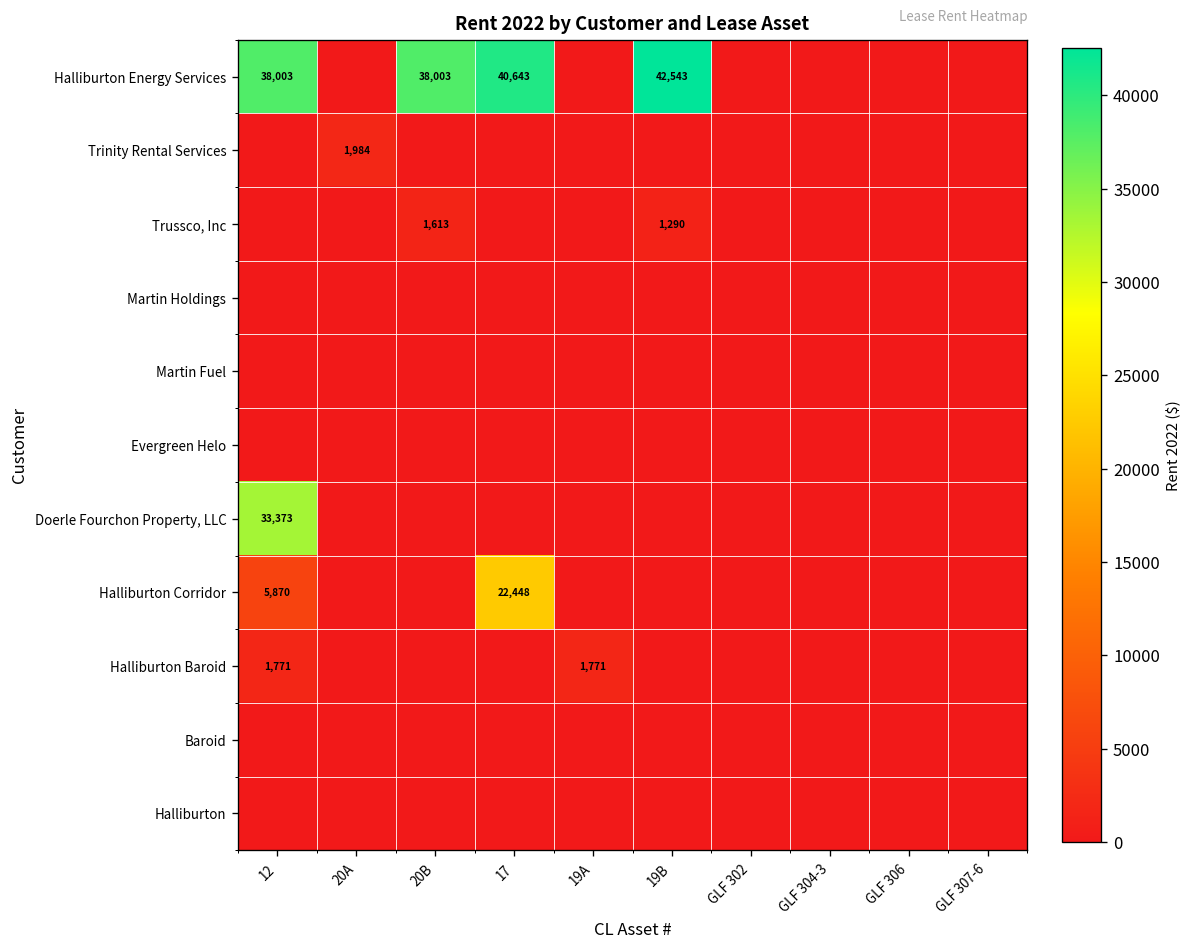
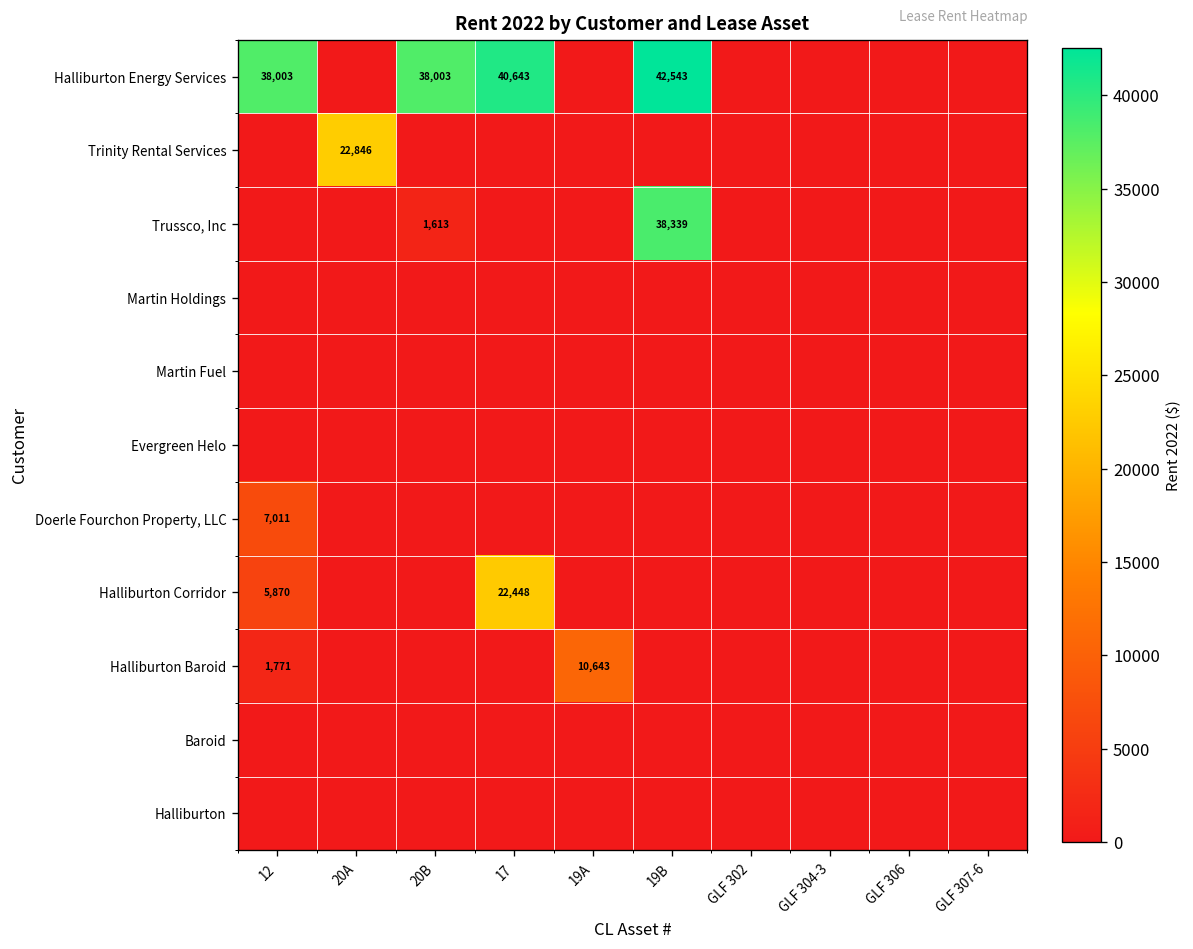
  {
    "Halliburton Energy Services": {
      "12": "38,003",
      "20B": "38,003",
      "17": "40,643",
      "19B": "42,543"
    },
    "Trinity Rental Services": {
-     "20A": "1,984"
+     "20A": "22,846"
    },
    "Trussco, Inc": {
      "20B": "1,613",
-     "19B": "1,290"
+     "19B": "38,339"
    },
    "Doerle Fourchon Property, LLC": {
-     "12": "33,373"
+     "12": "7,011"
    },
    "Halliburton Corridor": {
      "12": "5,870",
      "17": "22,448"
    },
    "Halliburton Baroid": {
      "12": "1,771",
-     "19A": "1,771"
+     "19A": "10,643"
    }
  }
